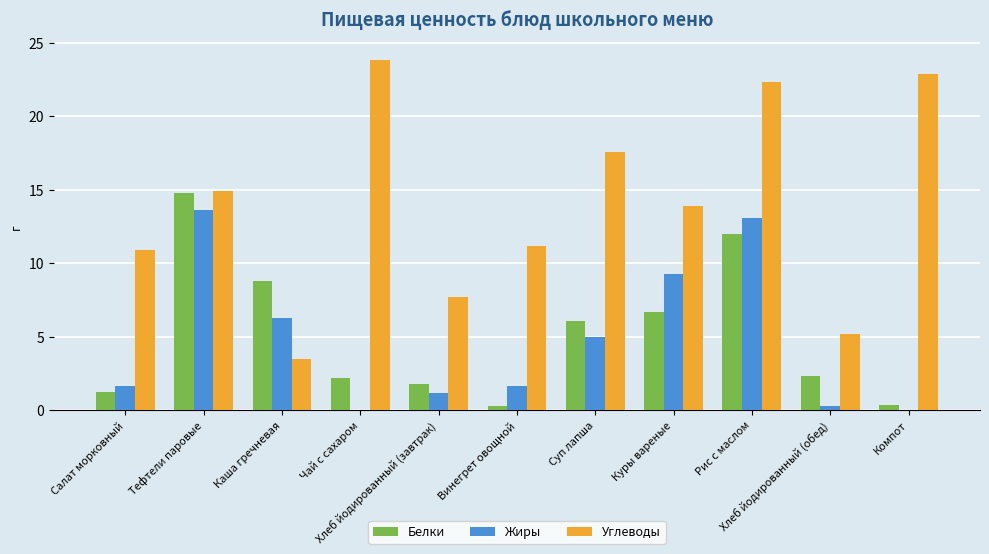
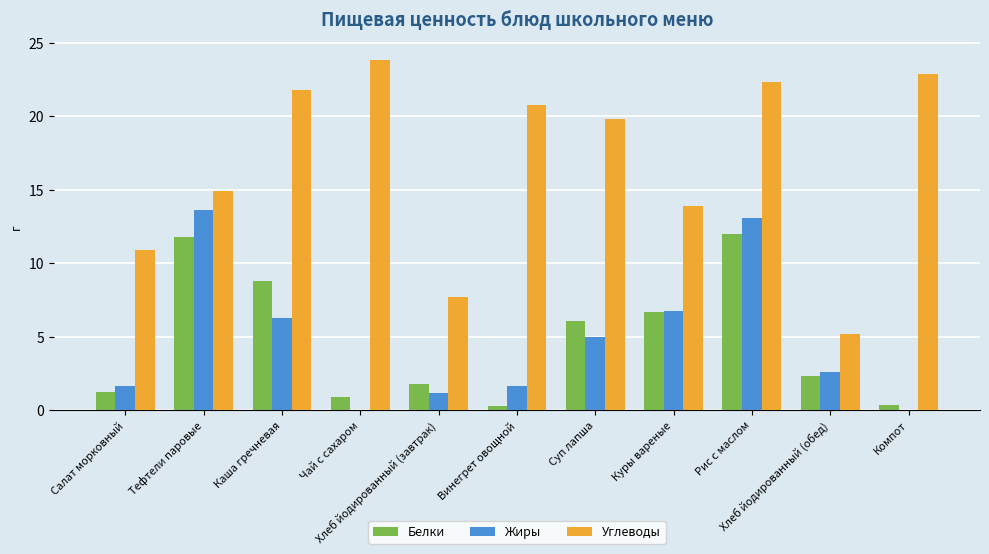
  {
    "Белки": {
      "Салат морковный": 1.2,
-     "Тефтели паровые": 14.8,
+     "Тефтели паровые": 11.8,
      "Каша гречневая": 8.8,
-     "Чай с сахаром": 2.2,
+     "Чай с сахаром": 0.9,
      "Хлеб йодированный (завтрак)": 1.8,
      "Винегрет овощной": 0.3,
      "Суп лапша": 6.0,
      "Куры вареные": 6.7,
      "Рис с маслом": 12.0,
      "Хлеб йодированный (обед)": 2.3,
      "Компот": 0.3
    },
    "Жиры": {
      "Салат морковный": 1.7,
      "Тефтели паровые": 13.6,
      "Каша гречневая": 6.3,
      "Чай с сахаром": 0.0,
      "Хлеб йодированный (завтрак)": 1.2,
      "Винегрет овощной": 1.6,
      "Суп лапша": 5.0,
-     "Куры вареные": 9.3,
+     "Куры вареные": 6.8,
      "Рис с маслом": 13.1,
-     "Хлеб йодированный (обед)": 0.3,
+     "Хлеб йодированный (обед)": 2.6,
      "Компот": 0.0
    },
    "Углеводы": {
      "Салат морковный": 10.9,
      "Тефтели паровые": 14.9,
-     "Каша гречневая": 3.5,
+     "Каша гречневая": 21.8,
      "Чай с сахаром": 23.9,
      "Хлеб йодированный (завтрак)": 7.7,
-     "Винегрет овощной": 11.2,
-     "Суп лапша": 17.6,
+     "Винегрет овощной": 20.8,
+     "Суп лапша": 19.8,
      "Куры вареные": 13.9,
      "Рис с маслом": 22.3,
      "Хлеб йодированный (обед)": 5.2,
      "Компот": 22.9
    }
  }
